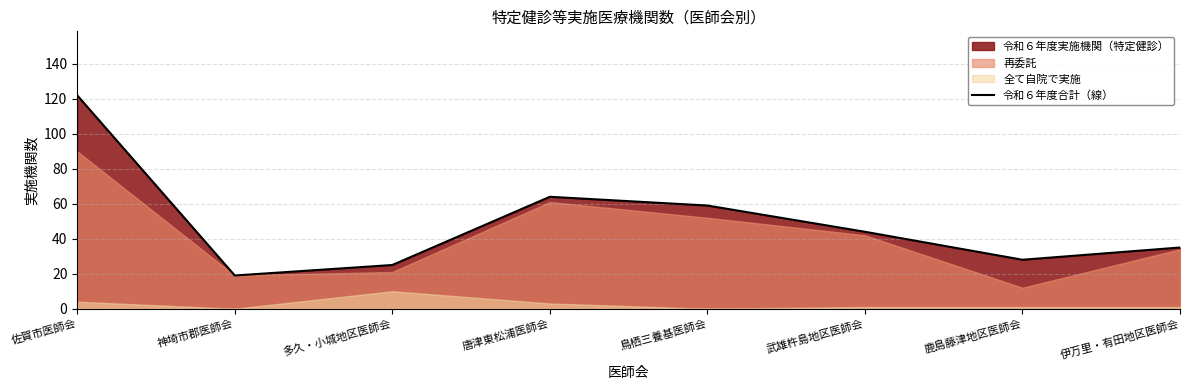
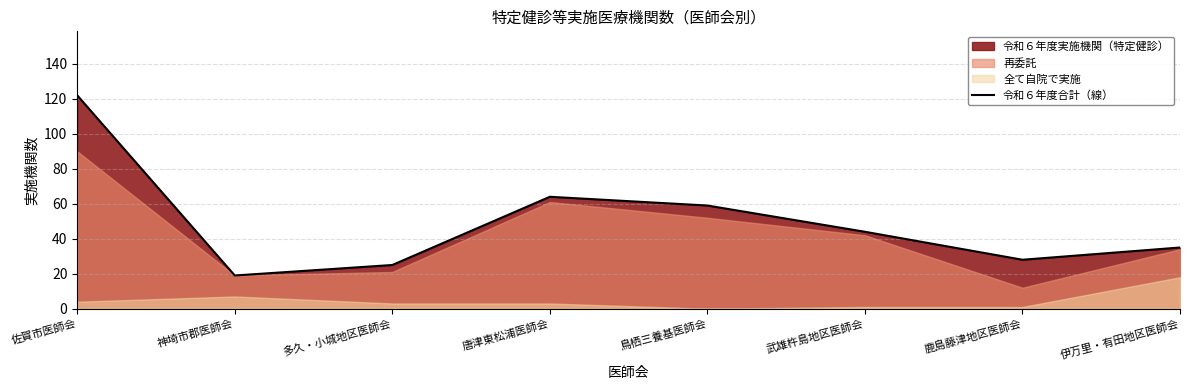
  {
    "令和６年度実施機関（特定健診）": {
      "佐賀市医師会": 122,
      "多久・小城地区医師会": 25,
      "唐津東松浦医師会": 64,
      "鳥栖三養基医師会": 59,
      "武雄杵島地区医師会": 44,
      "鹿島藤津地区医師会": 28
    },
    "再委託": {
      "佐賀市医師会": 90,
      "多久・小城地区医師会": 21,
      "唐津東松浦医師会": 61,
      "鳥栖三養基医師会": 52,
      "武雄杵島地区医師会": 42,
      "鹿島藤津地区医師会": 12
    },
    "全て自院で実施": {
      "佐賀市医師会": 4,
-     "神埼市郡医師会": 0,
-     "多久・小城地区医師会": 10,
+     "神埼市郡医師会": 7,
+     "多久・小城地区医師会": 3,
      "唐津東松浦医師会": 3,
      "鳥栖三養基医師会": 0,
-     "伊万里・有田地区医師会": 1
+     "伊万里・有田地区医師会": 18
    }
  }
